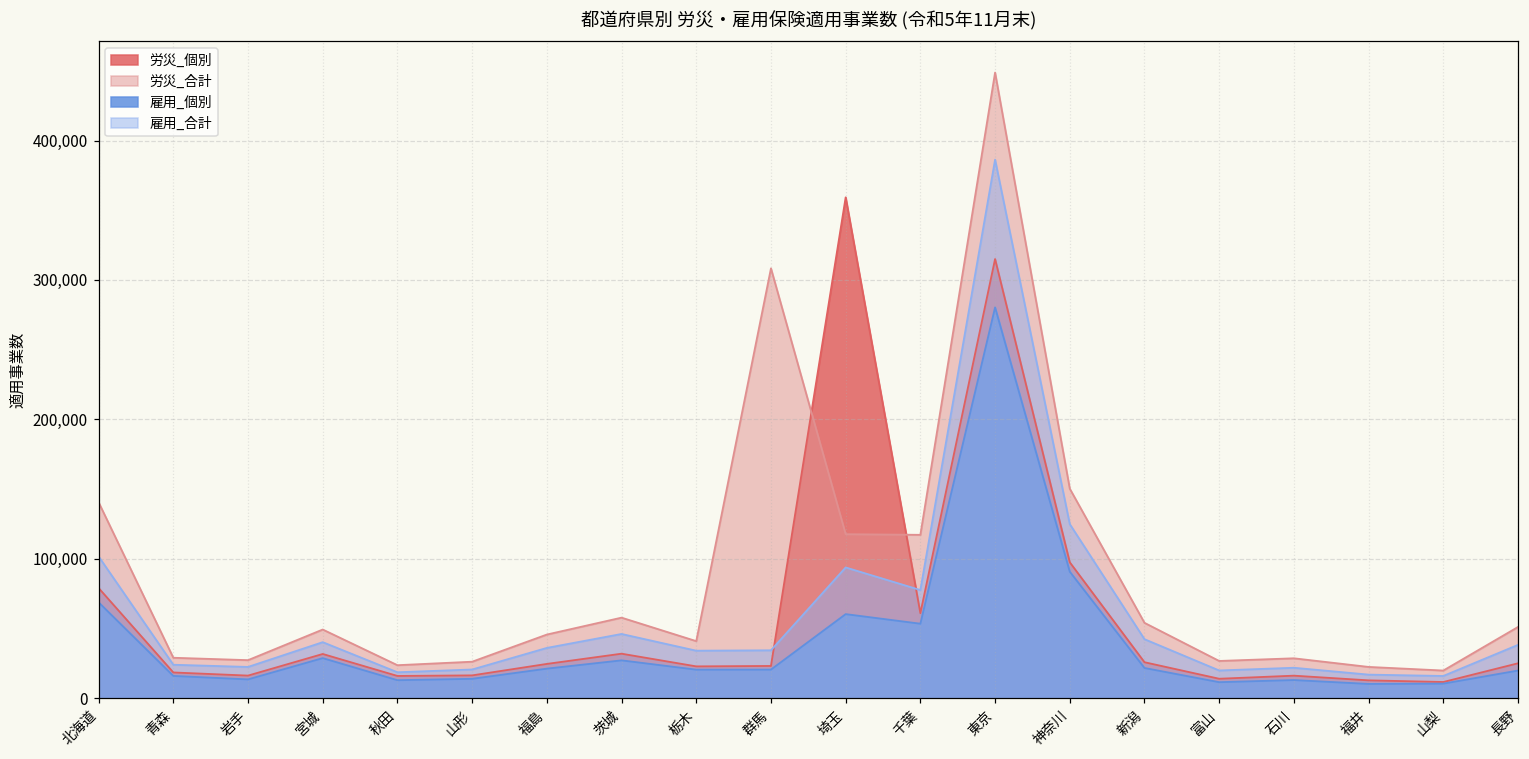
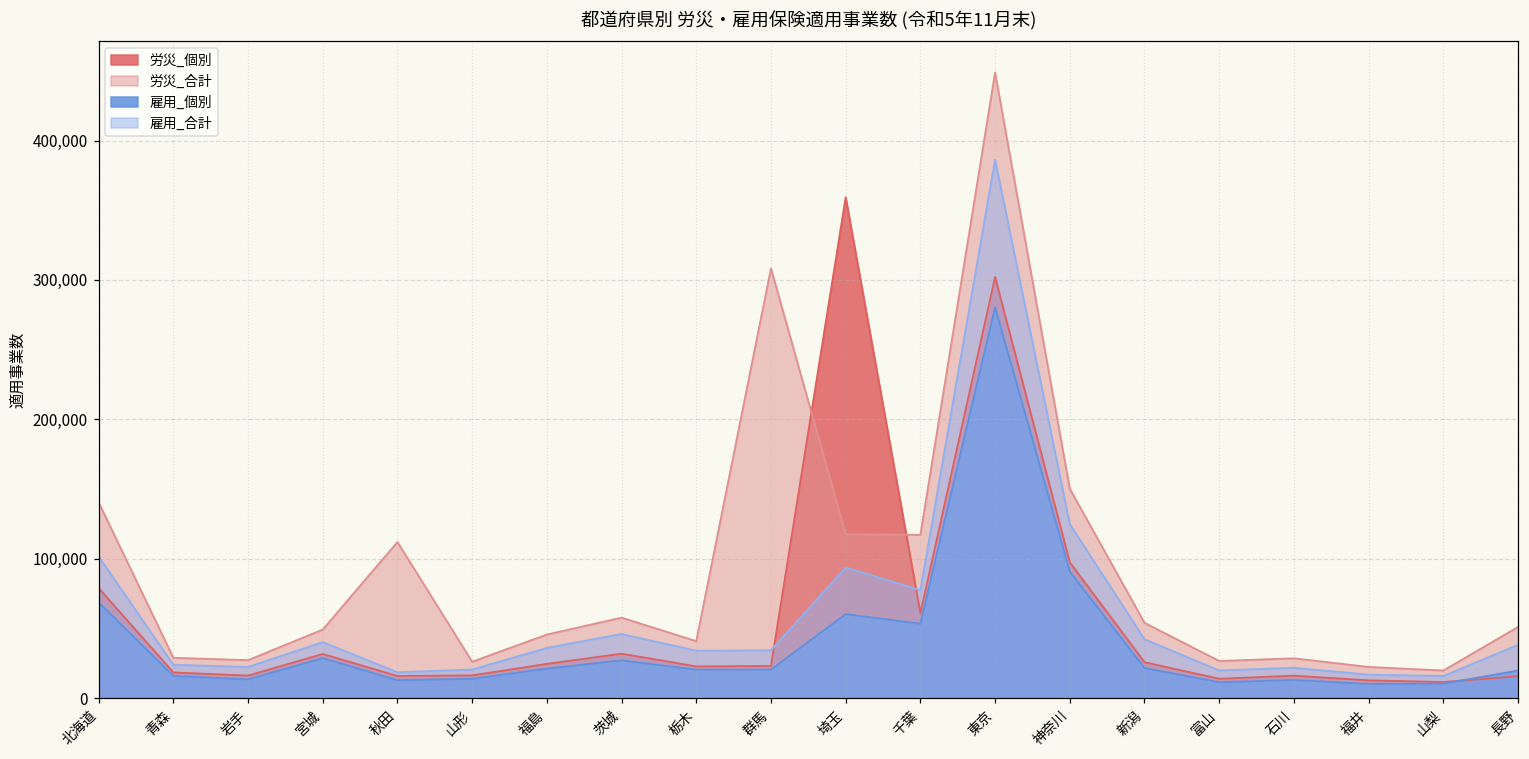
  {
    "労災_個別": {
      "北海道": "79,000",
      "青森": "18,000",
      "岩手": "16,000",
      "宮城": "32,000",
      "秋田": "16,000",
      "山形": "16,000",
      "福島": "24,000",
      "茨城": "32,000",
      "栃木": "23,000",
      "群馬": "23,000",
      "埼玉": "359,000",
      "千葉": "61,000",
-     "東京": "315,000",
+     "東京": "302,000",
      "神奈川": "97,000",
      "新潟": "26,000",
      "富山": "14,000",
      "石川": "16,000",
      "福井": "13,000",
-     "長野": "25,000"
+     "長野": "16,000"
    },
    "労災_合計": {
      "北海道": "140,000",
      "青森": "29,000",
      "岩手": "27,000",
      "宮城": "49,000",
-     "秋田": "24,000",
+     "秋田": "112,000",
      "山形": "26,000",
      "福島": "46,000",
      "茨城": "58,000",
      "栃木": "41,000",
      "群馬": "308,000",
      "埼玉": "118,000",
      "千葉": "117,000",
      "東京": "449,000",
      "神奈川": "150,000",
      "新潟": "54,000",
      "富山": "27,000",
      "石川": "28,000",
      "福井": "22,000",
      "山梨": "20,000",
      "長野": "51,000"
    }
  }
